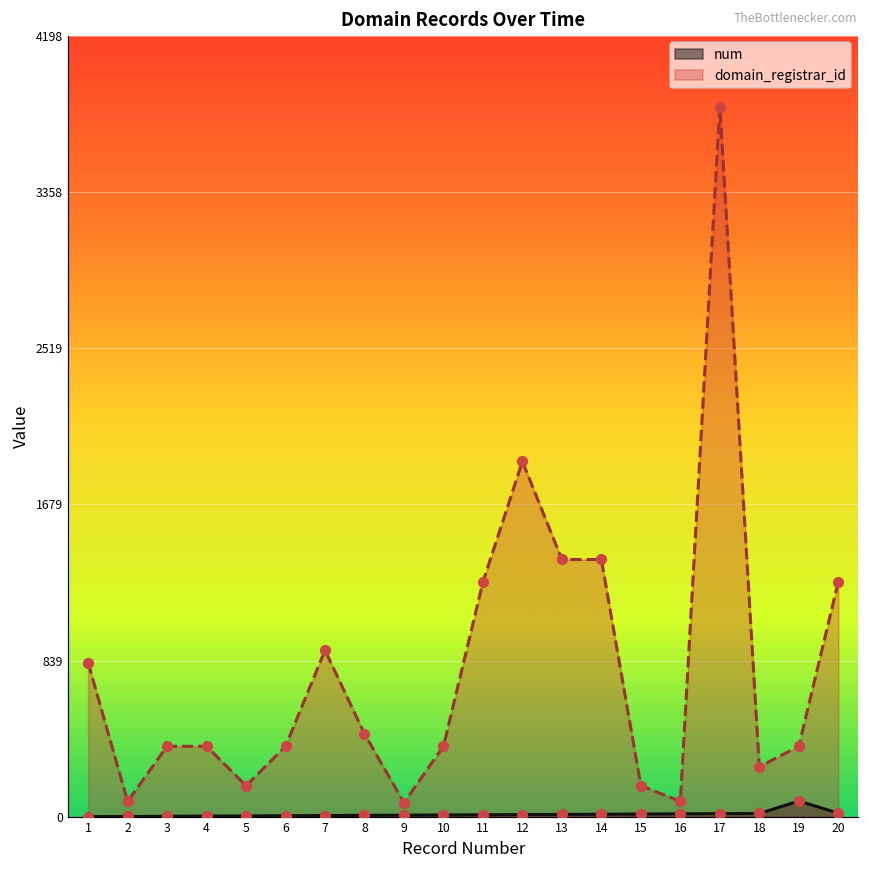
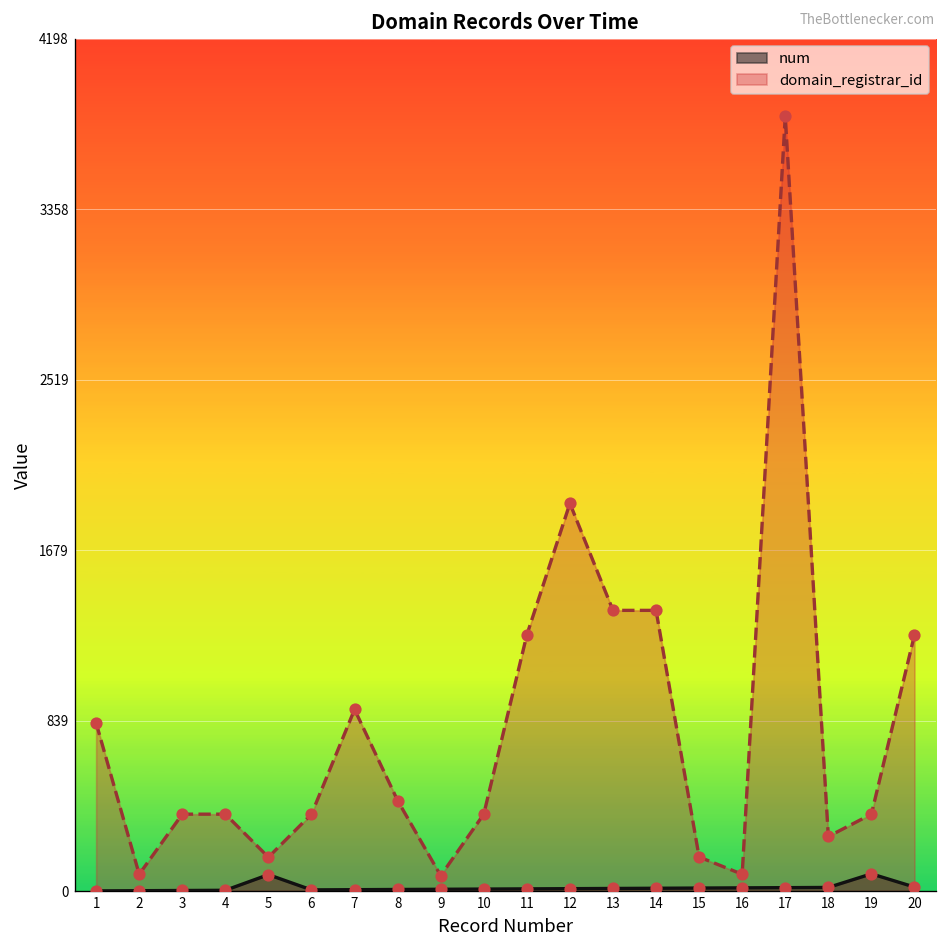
  {
    "num": {
      "1": 0,
      "2": 0,
      "3": 0,
      "4": 0,
-     "5": 10,
+     "5": 80,
      "6": 10,
      "7": 10,
      "8": 10,
      "9": 10,
      "10": 10,
      "11": 10,
      "12": 10,
      "13": 10,
      "14": 10,
      "15": 20,
      "16": 20,
      "17": 20,
      "18": 20,
      "19": 90,
      "20": 20
    },
    "domain_registrar_id": {
      "1": 830,
      "2": 80,
      "3": 380,
      "4": 380,
      "5": 170,
      "6": 380,
      "7": 900,
      "8": 450,
      "9": 80,
      "10": 380,
      "11": 1260,
      "12": 1910,
      "13": 1380,
      "14": 1380,
      "15": 170,
      "16": 80,
      "17": 3820,
      "18": 270,
      "19": 380,
      "20": 1260
    }
  }
